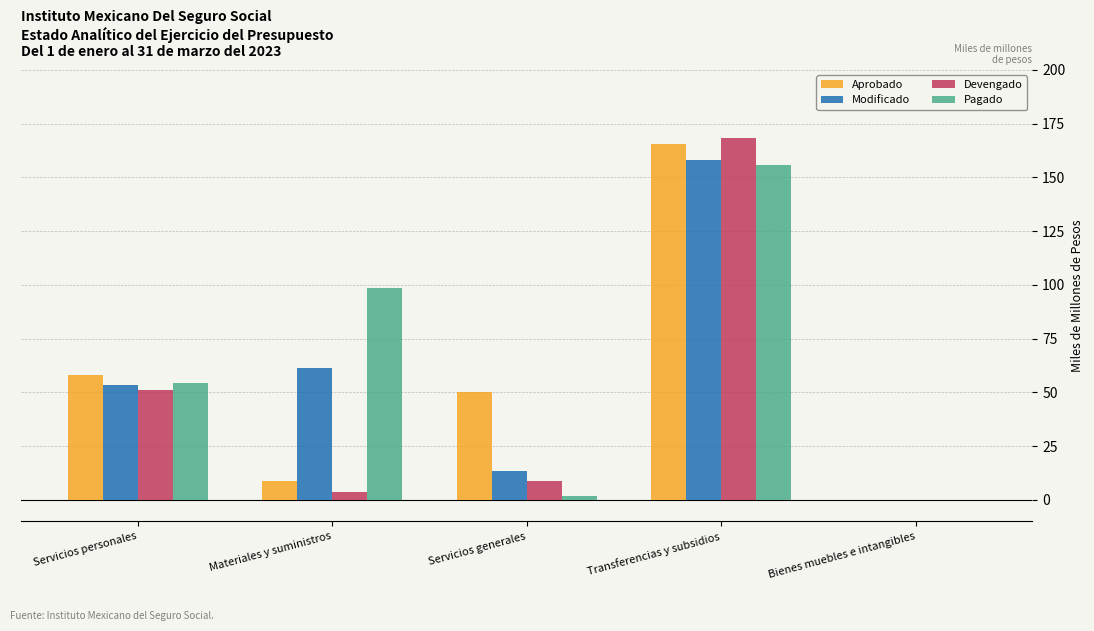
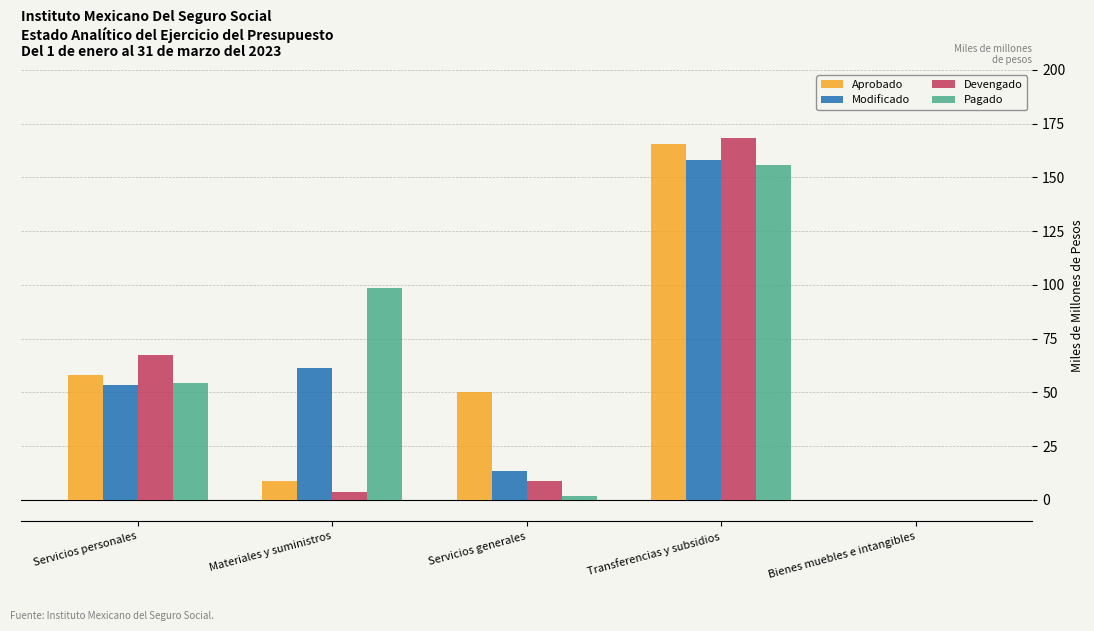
  {
    "Aprobado": {
      "Servicios personales": 58,
      "Materiales y suministros": 9,
      "Servicios generales": 50,
      "Transferencias y subsidios": 166
    },
    "Modificado": {
      "Servicios personales": 53,
      "Materiales y suministros": 61,
      "Servicios generales": 14,
      "Transferencias y subsidios": 158
    },
    "Devengado": {
-     "Servicios personales": 51,
+     "Servicios personales": 67,
      "Materiales y suministros": 4,
      "Servicios generales": 9,
      "Transferencias y subsidios": 168,
      "Bienes muebles e intangibles": 0
    },
    "Pagado": {
      "Servicios personales": 54,
      "Materiales y suministros": 99,
      "Servicios generales": 2,
      "Transferencias y subsidios": 156
    }
  }
